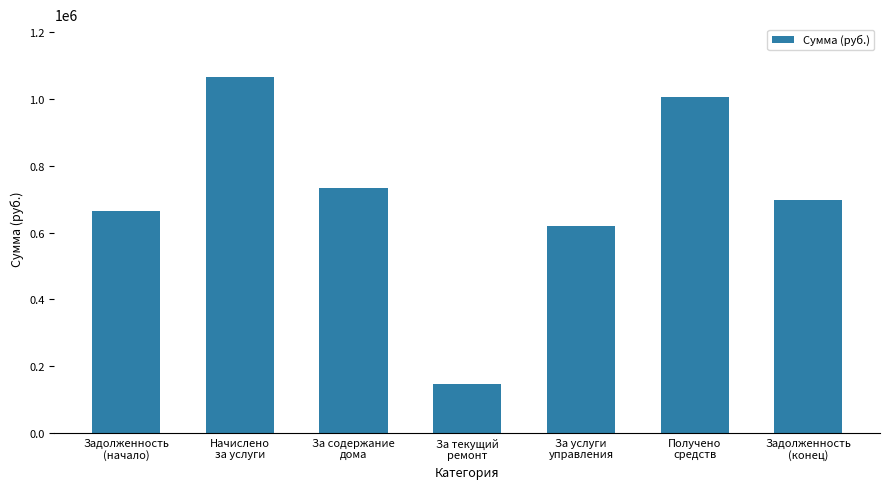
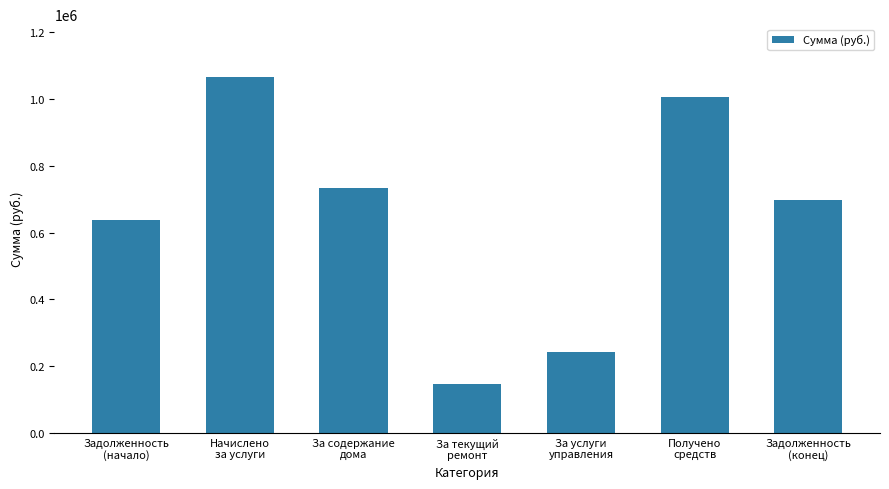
  {
-   "Задолженность (начало)": 660000,
+   "Задолженность (начало)": 640000,
    "Начислено за услуги": 1060000,
    "За содержание дома": 730000,
    "За текущий ремонт": 150000,
-   "За услуги управления": 620000,
+   "За услуги управления": 240000,
    "Получено средств": 1010000,
    "Задолженность (конец)": 700000
  }
